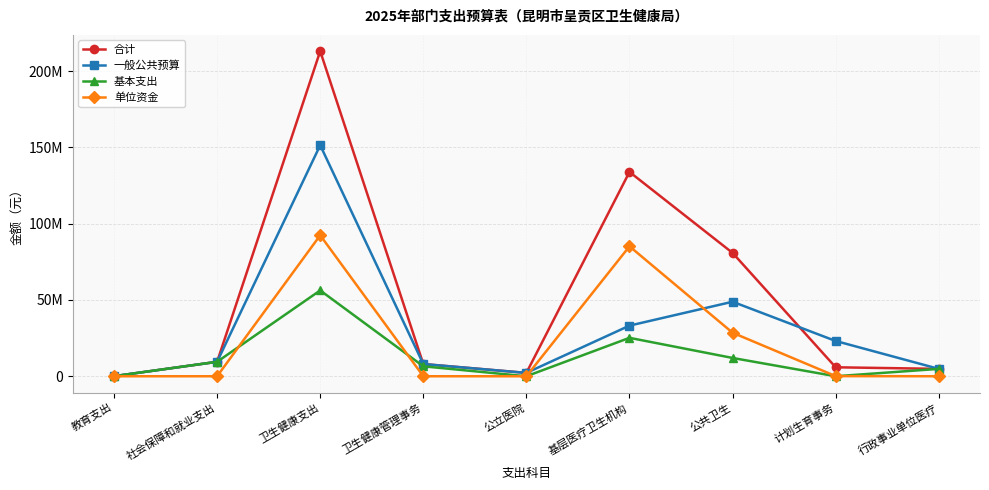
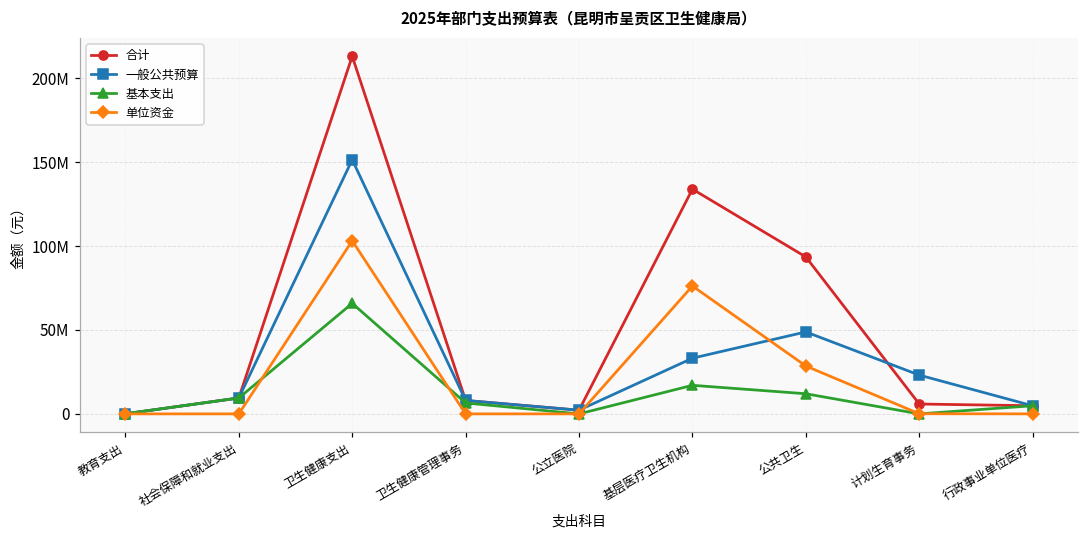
  {
    "合计": {
      "卫生健康支出": 213000000,
      "基层医疗卫生机构": 134000000,
-     "公共卫生": 81000000,
+     "公共卫生": 94000000,
      "计划生育事务": 6000000
    },
    "一般公共预算": {
      "卫生健康支出": 151000000,
      "基层医疗卫生机构": 33000000,
      "公共卫生": 49000000,
      "计划生育事务": 23000000
    },
    "基本支出": {
-     "卫生健康支出": 56000000,
-     "基层医疗卫生机构": 25000000,
+     "卫生健康支出": 66000000,
+     "基层医疗卫生机构": 17000000,
      "公共卫生": 12000000
    },
    "单位资金": {
      "社会保障和就业支出": 0,
-     "卫生健康支出": 92000000,
+     "卫生健康支出": 103000000,
      "卫生健康管理事务": 0,
-     "基层医疗卫生机构": 85000000,
+     "基层医疗卫生机构": 76000000,
      "公共卫生": 29000000,
      "行政事业单位医疗": 0
    }
  }
